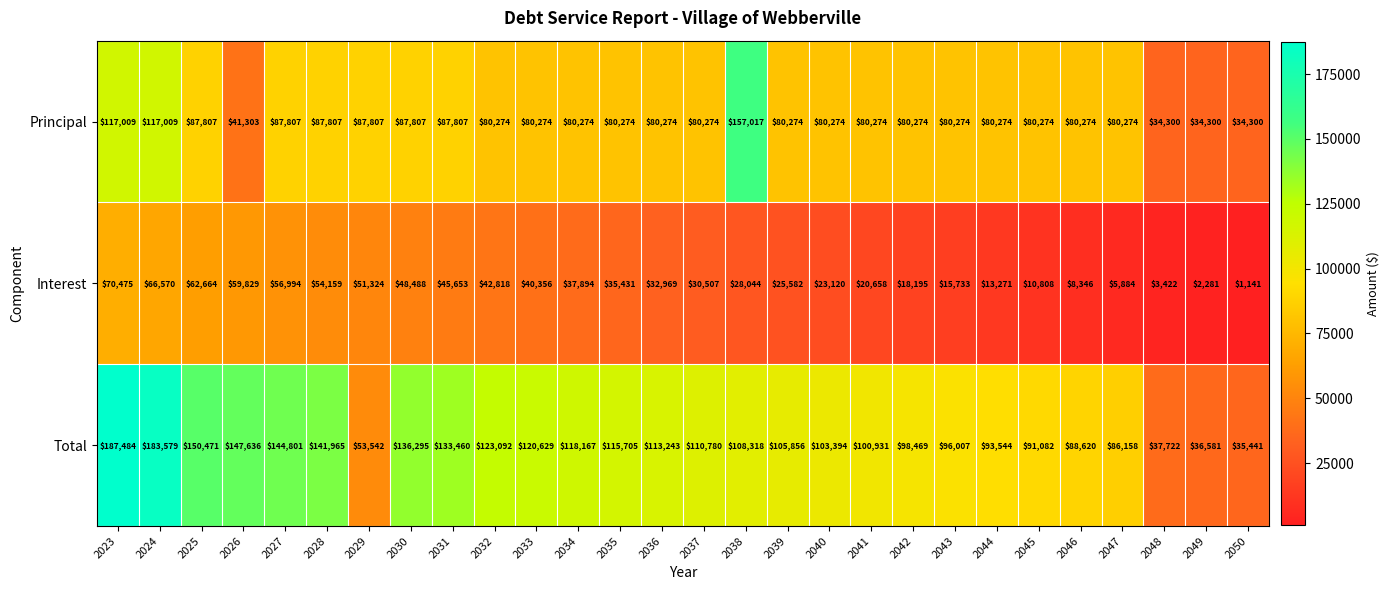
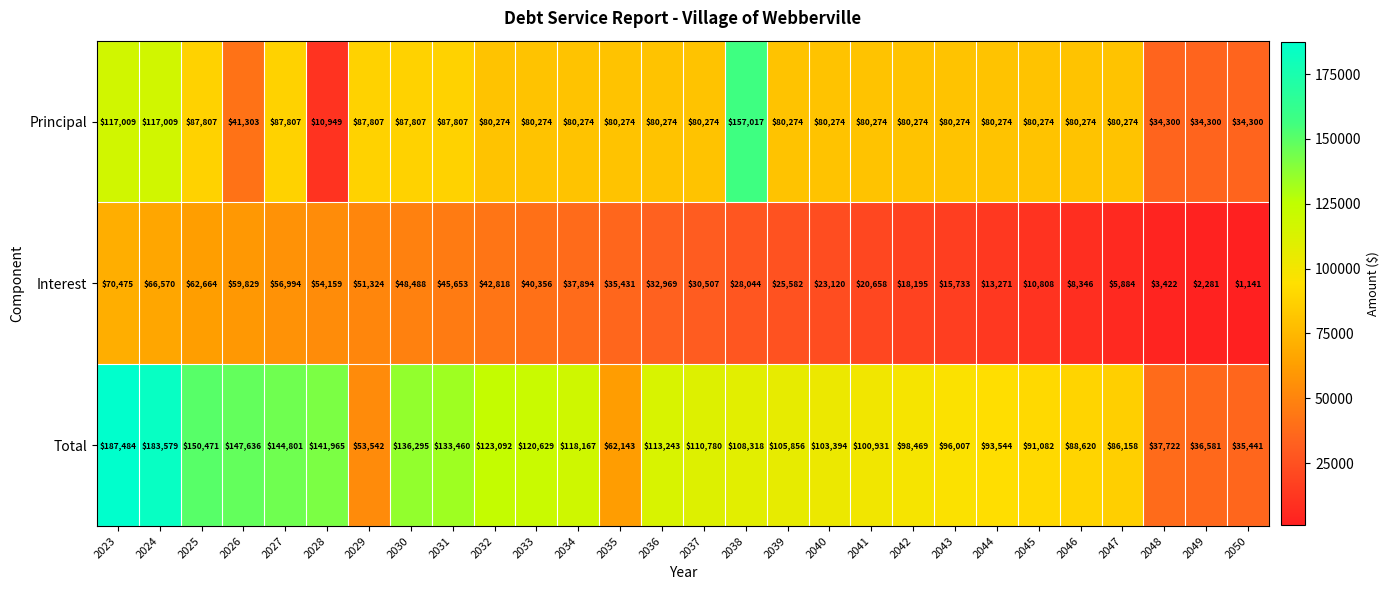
  {
    "Principal": {
      "2023": "$117,009",
      "2024": "$117,009",
      "2025": "$87,807",
      "2026": "$41,303",
      "2027": "$87,807",
-     "2028": "$87,807",
+     "2028": "$10,949",
      "2029": "$87,807",
      "2030": "$87,807",
      "2031": "$87,807",
      "2032": "$80,274",
      "2033": "$80,274",
      "2034": "$80,274",
      "2035": "$80,274",
      "2036": "$80,274",
      "2037": "$80,274",
      "2038": "$157,017",
      "2039": "$80,274",
      "2040": "$80,274",
      "2041": "$80,274",
      "2042": "$80,274",
      "2043": "$80,274",
      "2044": "$80,274",
      "2045": "$80,274",
      "2046": "$80,274",
      "2047": "$80,274",
      "2048": "$34,300",
      "2049": "$34,300",
      "2050": "$34,300"
    },
    "Interest": {
      "2023": "$70,475",
      "2024": "$66,570",
      "2025": "$62,664",
      "2026": "$59,829",
      "2027": "$56,994",
      "2028": "$54,159",
      "2029": "$51,324",
      "2030": "$48,488",
      "2031": "$45,653",
      "2032": "$42,818",
      "2033": "$40,356",
      "2034": "$37,894",
      "2035": "$35,431",
      "2036": "$32,969",
      "2037": "$30,507",
      "2038": "$28,044",
      "2039": "$25,582",
      "2040": "$23,120",
      "2041": "$20,658",
      "2042": "$18,195",
      "2043": "$15,733",
      "2044": "$13,271",
      "2045": "$10,808",
      "2046": "$8,346",
      "2047": "$5,884",
      "2048": "$3,422",
      "2049": "$2,281",
      "2050": "$1,141"
    },
    "Total": {
      "2023": "$187,484",
      "2024": "$183,579",
      "2025": "$150,471",
      "2026": "$147,636",
      "2027": "$144,801",
      "2028": "$141,965",
      "2029": "$53,542",
      "2030": "$136,295",
      "2031": "$133,460",
      "2032": "$123,092",
      "2033": "$120,629",
      "2034": "$118,167",
-     "2035": "$115,705",
+     "2035": "$62,143",
      "2036": "$113,243",
      "2037": "$110,780",
      "2038": "$108,318",
      "2039": "$105,856",
      "2040": "$103,394",
      "2041": "$100,931",
      "2042": "$98,469",
      "2043": "$96,007",
      "2044": "$93,544",
      "2045": "$91,082",
      "2046": "$88,620",
      "2047": "$86,158",
      "2048": "$37,722",
      "2049": "$36,581",
      "2050": "$35,441"
    }
  }
